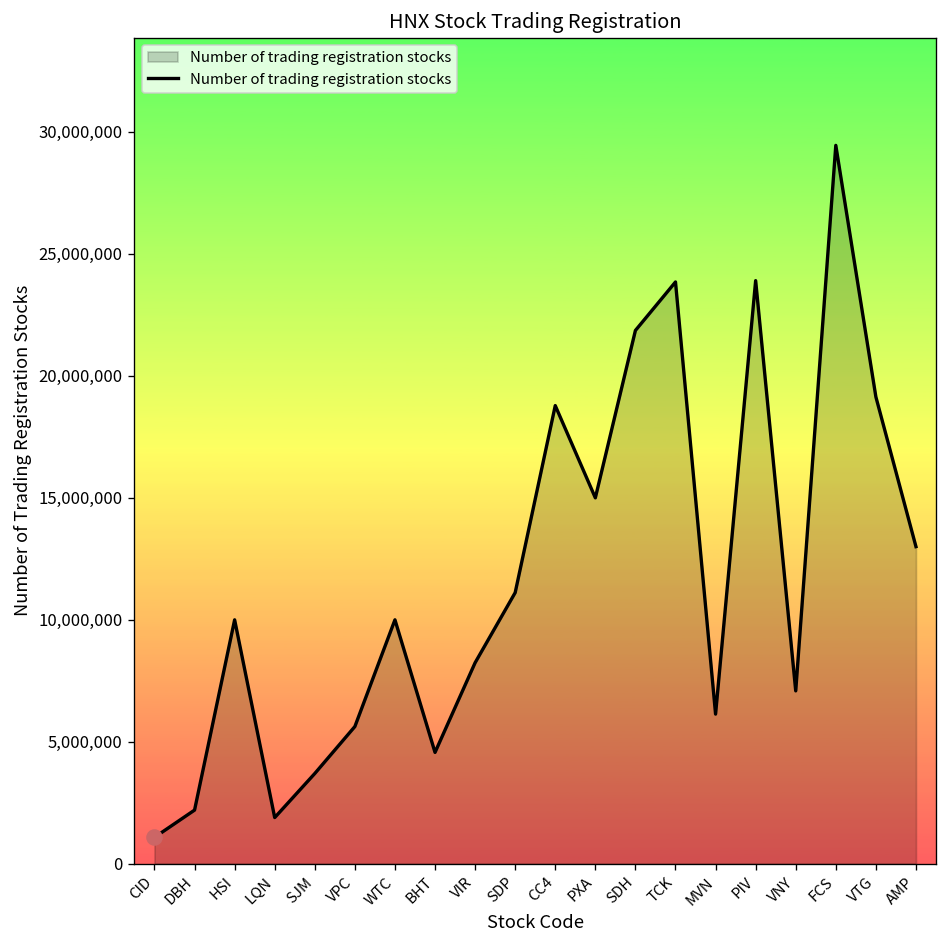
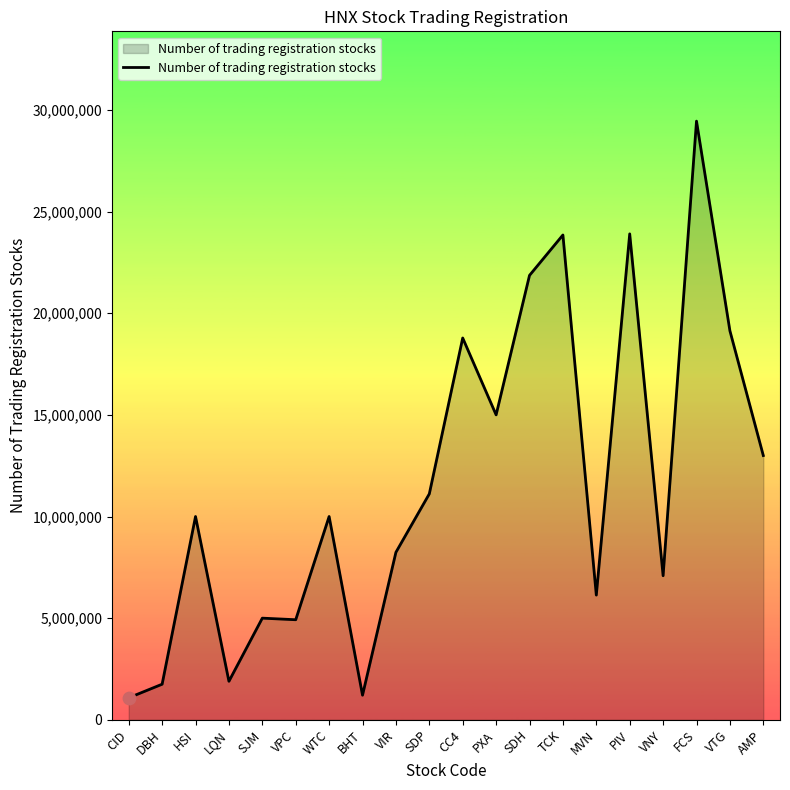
  {
    "Number of trading registration stocks": {
-     "DBH": "2,200,000",
+     "DBH": "1,800,000",
      "HSI": "10,000,000",
      "LQN": "1,900,000",
-     "SJM": "3,700,000",
-     "VPC": "5,600,000",
+     "SJM": "5,000,000",
+     "VPC": "4,900,000",
      "WTC": "10,000,000",
-     "BHT": "4,600,000",
+     "BHT": "1,200,000",
      "VIR": "8,200,000",
      "SDP": "11,100,000",
      "CC4": "18,800,000",
      "PXA": "15,000,000",
      "SDH": "21,900,000",
      "TCK": "23,900,000",
      "MVN": "6,100,000",
      "PIV": "23,900,000",
      "VNY": "7,100,000",
      "FCS": "29,500,000",
      "VTG": "19,100,000",
      "AMP": "13,000,000"
    }
  }
